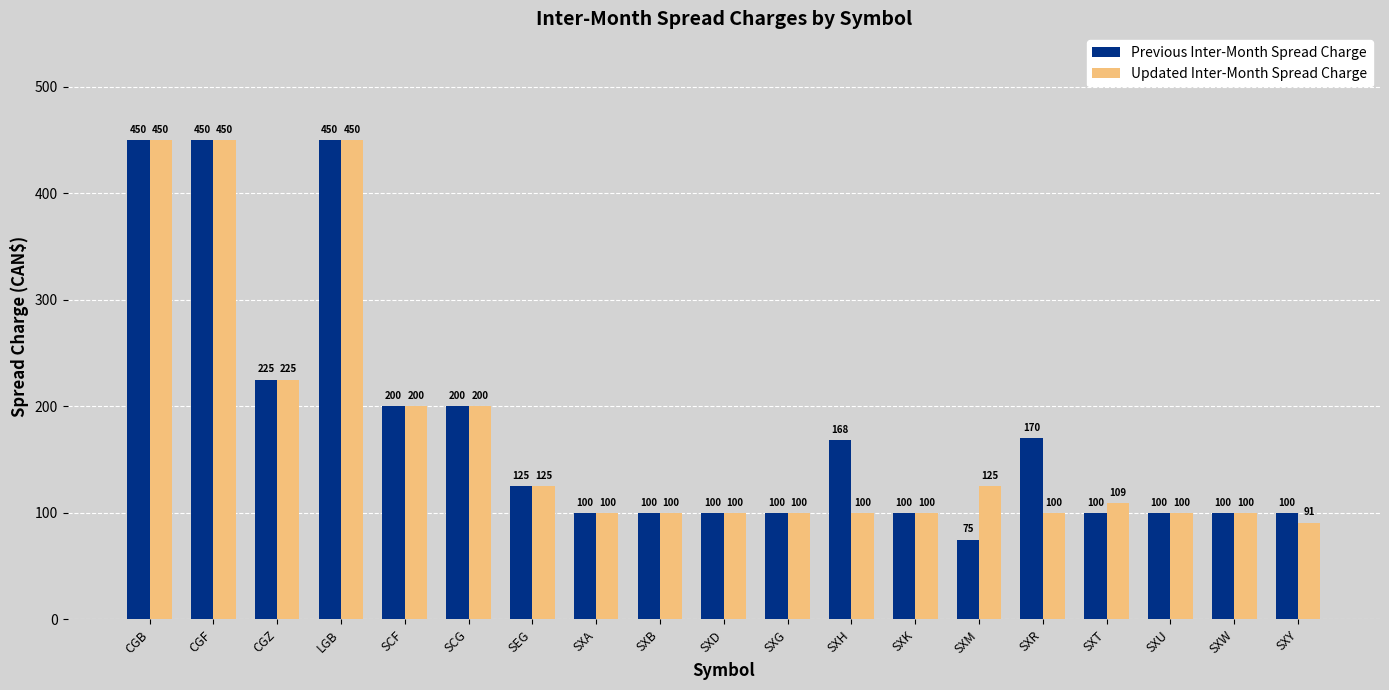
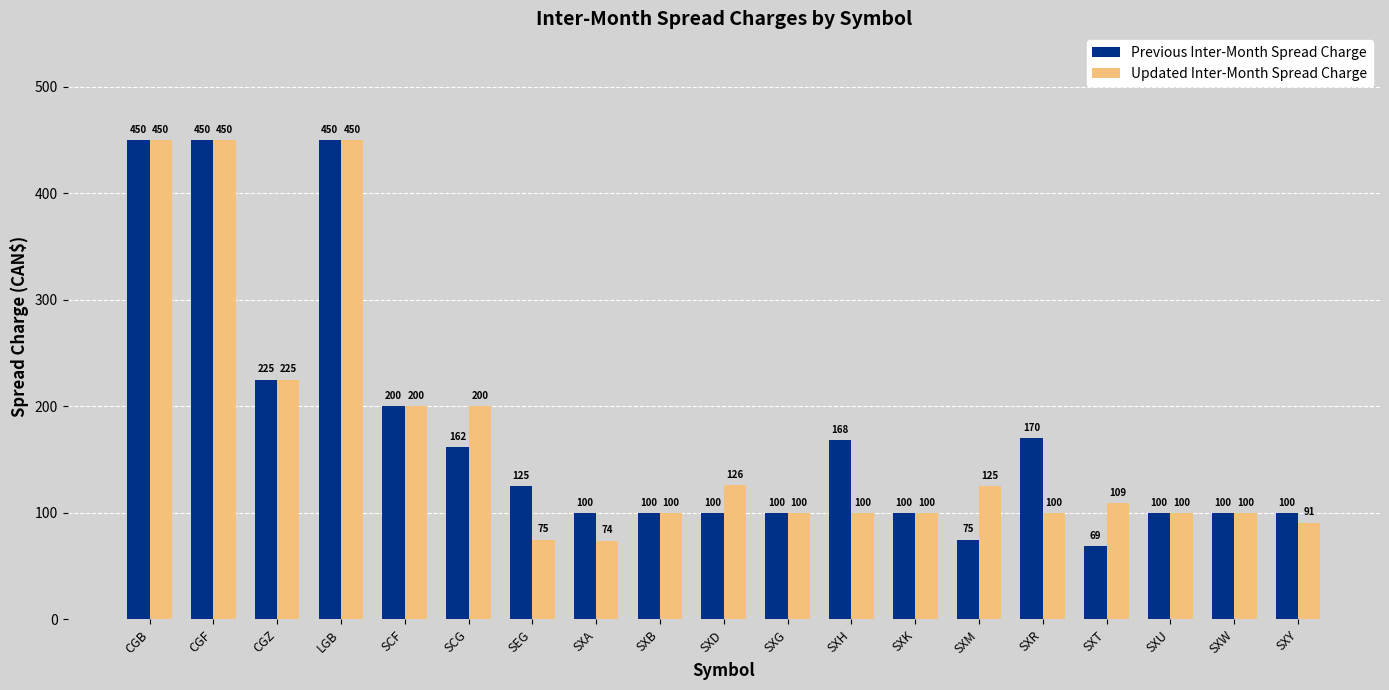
  {
    "Previous Inter-Month Spread Charge": {
      "CGB": 450,
      "CGF": 450,
      "CGZ": 225,
      "LGB": 450,
      "SCF": 200,
-     "SCG": 200,
+     "SCG": 162,
      "SEG": 125,
      "SXA": 100,
      "SXB": 100,
      "SXD": 100,
      "SXG": 100,
      "SXH": 168,
      "SXK": 100,
      "SXM": 75,
      "SXR": 170,
-     "SXT": 100,
+     "SXT": 69,
      "SXU": 100,
      "SXW": 100,
      "SXY": 100
    },
    "Updated Inter-Month Spread Charge": {
      "CGB": 450,
      "CGF": 450,
      "CGZ": 225,
      "LGB": 450,
      "SCF": 200,
      "SCG": 200,
-     "SEG": 125,
-     "SXA": 100,
+     "SEG": 75,
+     "SXA": 74,
      "SXB": 100,
-     "SXD": 100,
+     "SXD": 126,
      "SXG": 100,
      "SXH": 100,
      "SXK": 100,
      "SXM": 125,
      "SXR": 100,
      "SXT": 109,
      "SXU": 100,
      "SXW": 100,
      "SXY": 91
    }
  }
